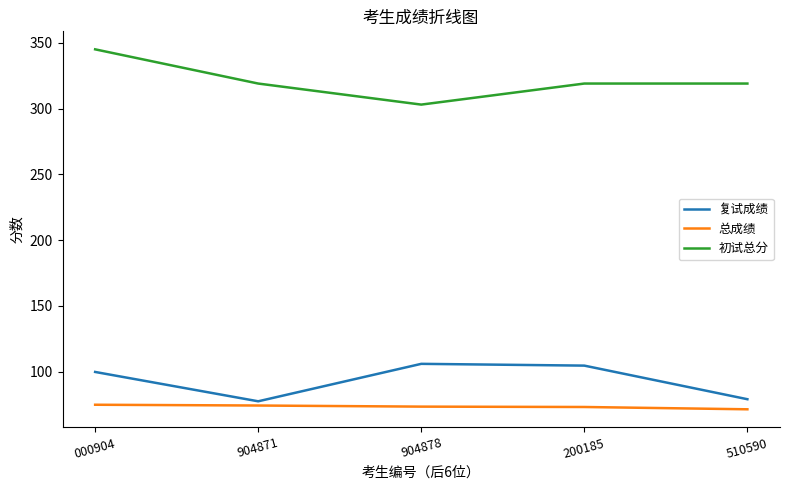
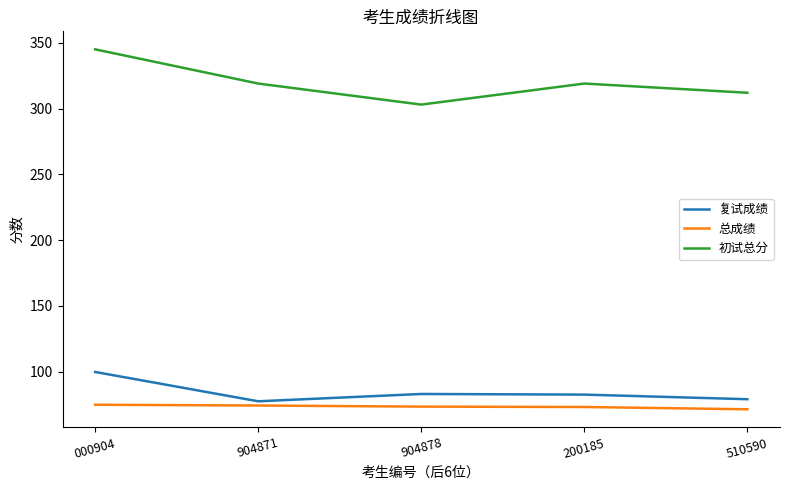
  {
    "复试成绩": {
      "000904": 100,
      "904871": 78,
-     "904878": 106,
-     "200185": 105,
+     "904878": 83,
+     "200185": 83,
      "510590": 79
    },
    "总成绩": {
      "000904": 75,
      "904871": 74,
      "904878": 73,
      "200185": 73,
      "510590": 71
    },
    "初试总分": {
      "000904": 345,
      "904871": 319,
      "904878": 303,
      "200185": 319,
-     "510590": 319
+     "510590": 312
    }
  }
